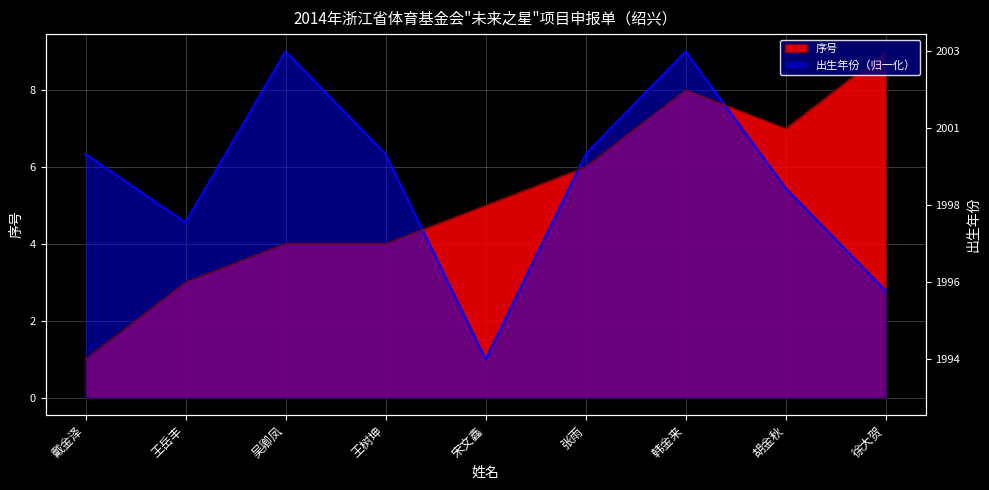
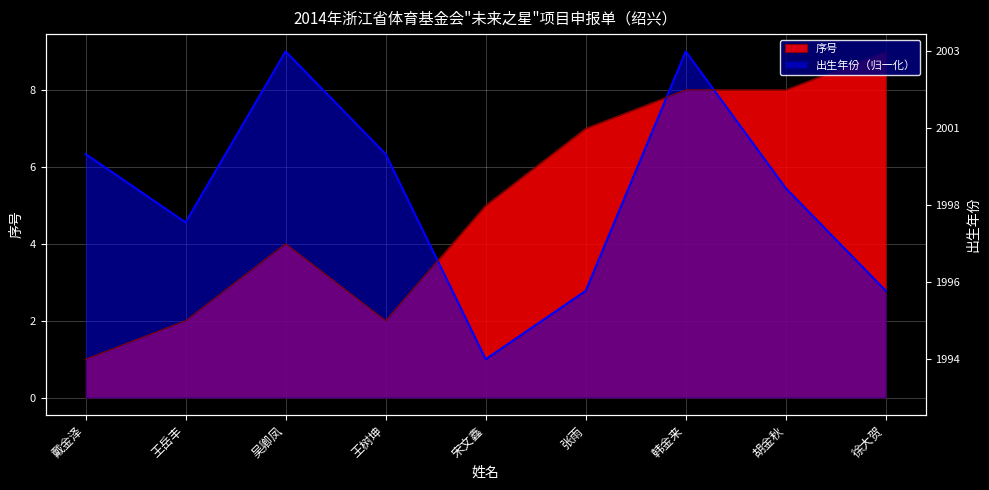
  {
    "序号": {
      "戴金泽": 1,
-     "王岳丰": 3,
+     "王岳丰": 2,
      "吴卿凤": 4,
-     "王树坤": 4,
+     "王树坤": 2,
      "宋文鑫": 5,
-     "张雨": 6,
+     "张雨": 7,
      "韩金来": 8,
-     "胡金秋": 7
+     "胡金秋": 8
    },
    "出生年份（归一化）": {
      "戴金泽": 6.3,
      "王岳丰": 4.6,
      "吴卿凤": 9.0,
      "王树坤": 6.3,
      "宋文鑫": 1.0,
-     "张雨": 6.3,
+     "张雨": 2.8,
      "韩金来": 9.0,
      "胡金秋": 5.4,
      "徐大贺": 2.8
    }
  }
